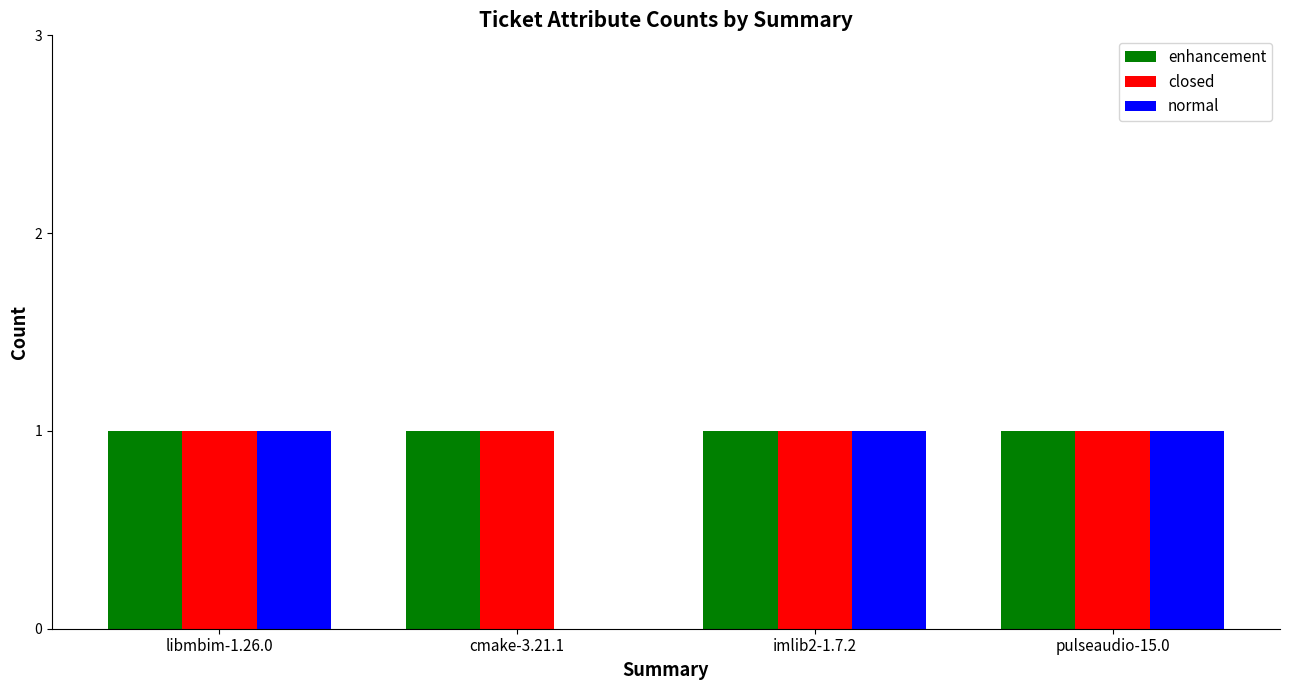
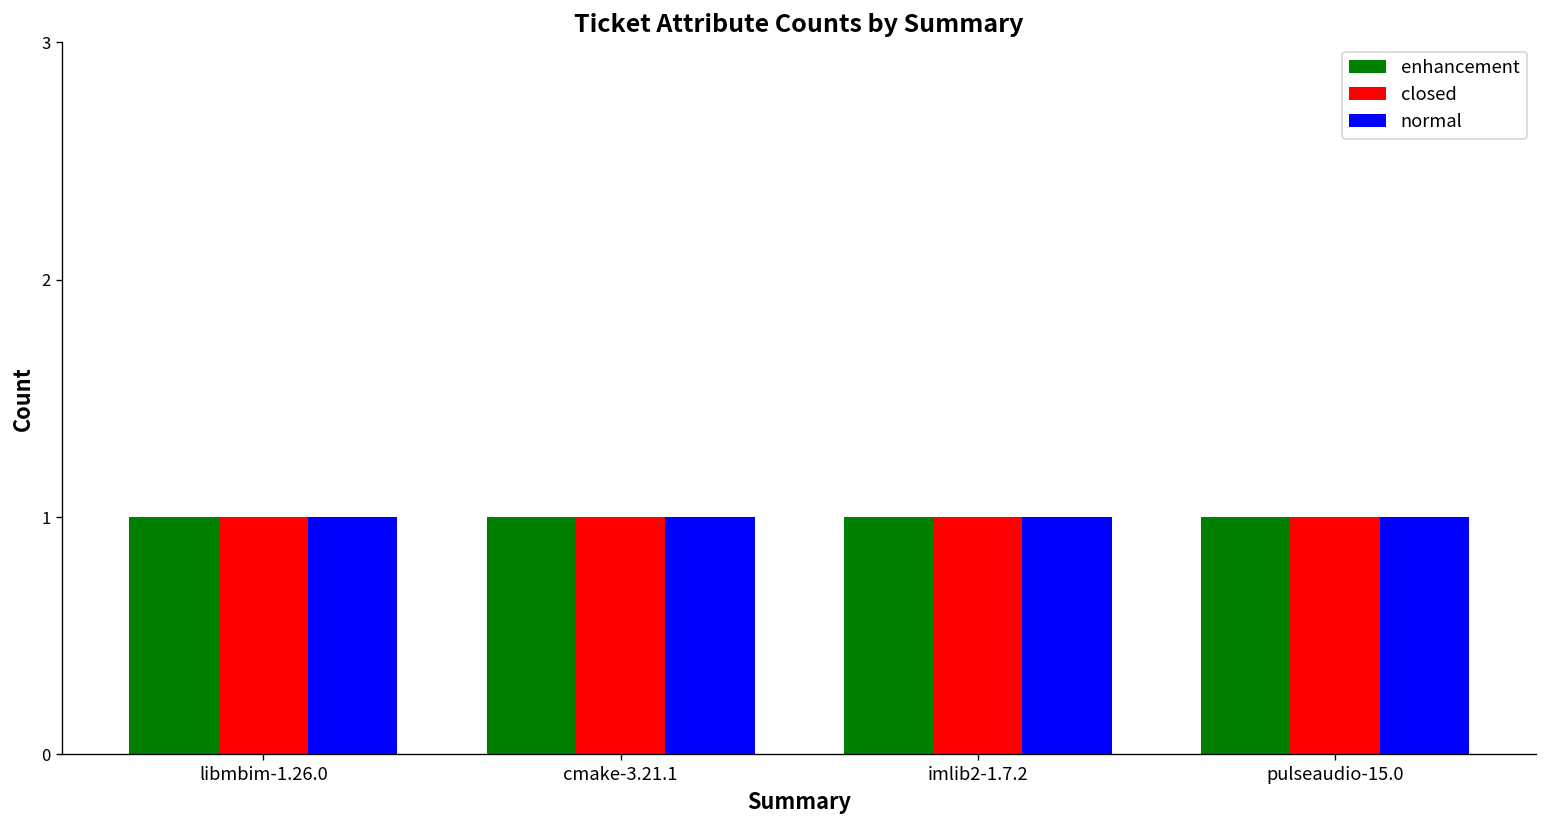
  {
    "enhancement": {
      "libmbim-1.26.0": 1,
      "cmake-3.21.1": 1,
      "imlib2-1.7.2": 1,
      "pulseaudio-15.0": 1
    },
    "closed": {
      "libmbim-1.26.0": 1,
      "cmake-3.21.1": 1,
      "imlib2-1.7.2": 1,
      "pulseaudio-15.0": 1
    },
    "normal": {
      "libmbim-1.26.0": 1,
-     "cmake-3.21.1": 0,
+     "cmake-3.21.1": 1,
      "imlib2-1.7.2": 1,
      "pulseaudio-15.0": 1
    }
  }
